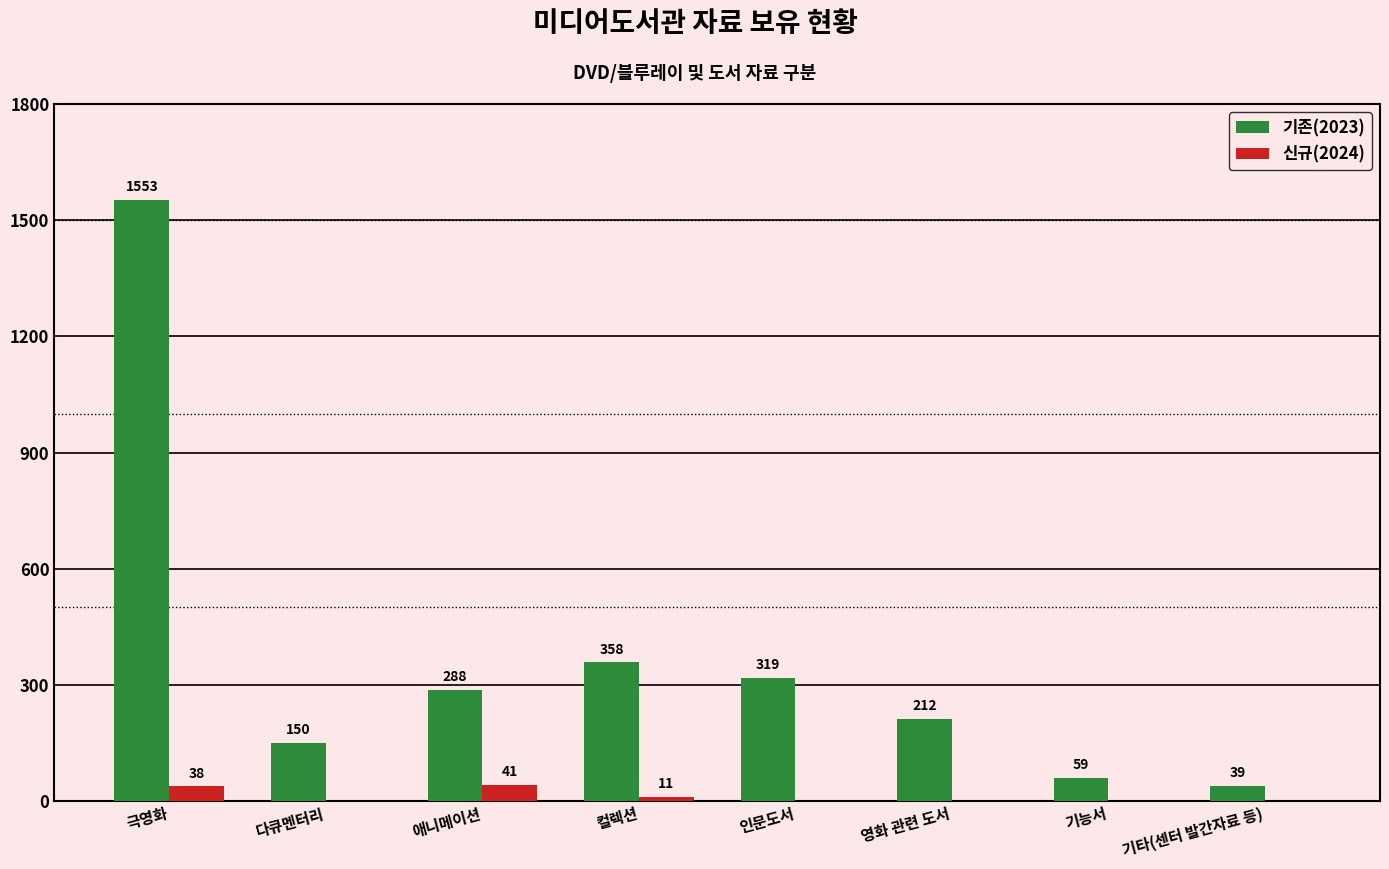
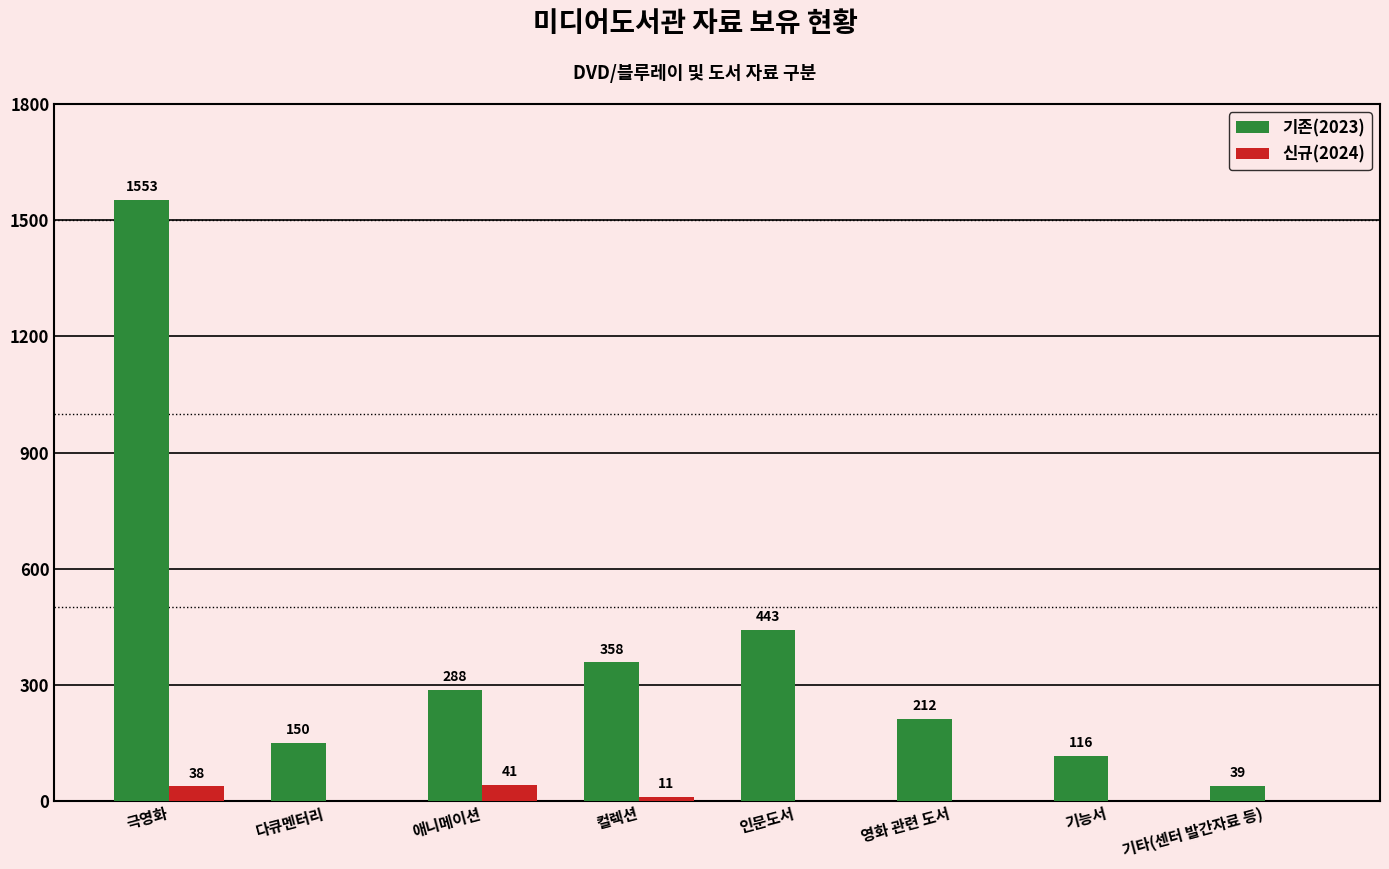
  {
    "기존(2023)": {
      "극영화": 1553,
      "다큐멘터리": 150,
      "애니메이션": 288,
      "컬렉션": 358,
-     "인문도서": 319,
+     "인문도서": 443,
      "영화 관련 도서": 212,
-     "기능서": 59,
+     "기능서": 116,
      "기타(센터 발간자료 등)": 39
    },
    "신규(2024)": {
      "극영화": 38,
      "애니메이션": 41,
      "컬렉션": 11
    }
  }
